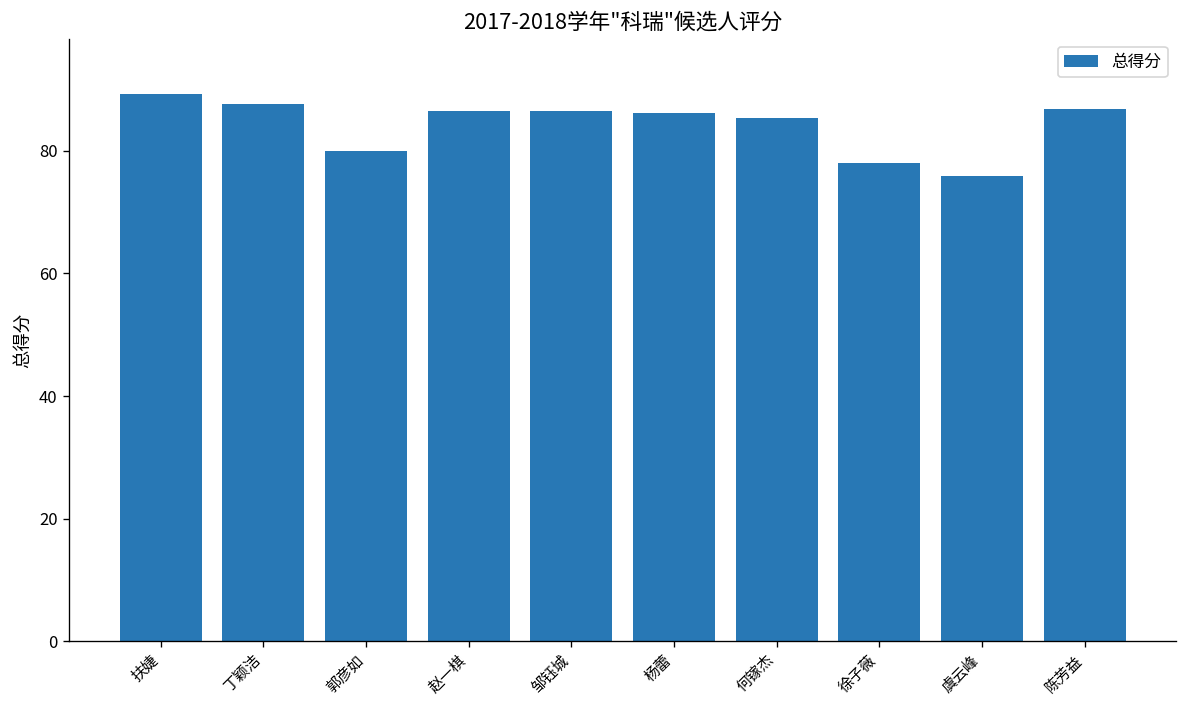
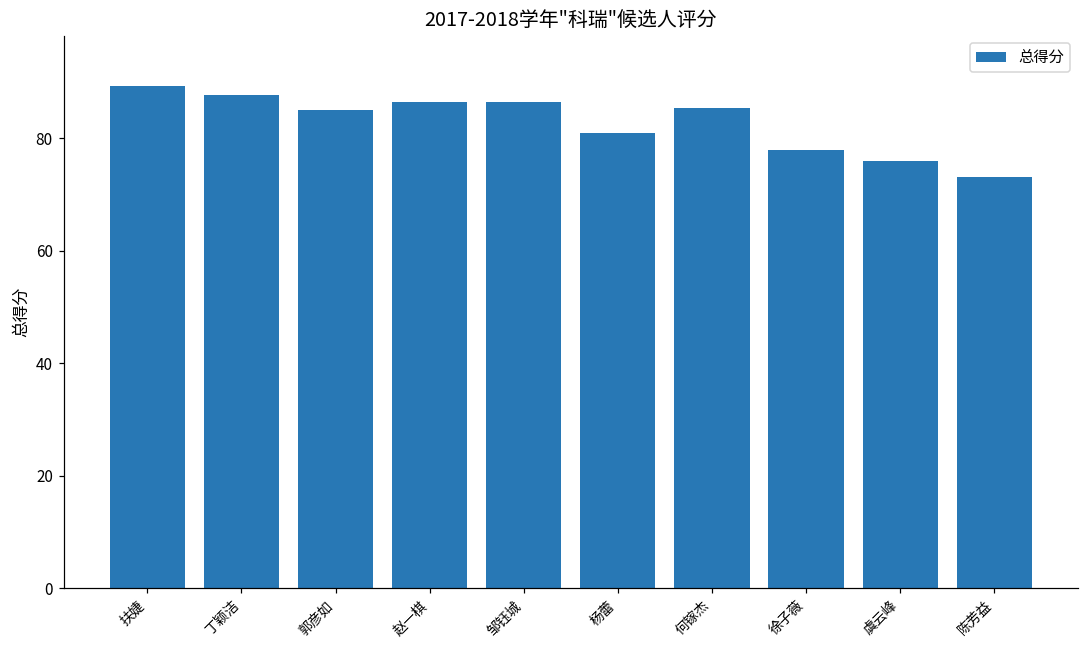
  {
    "扶婕": 89,
    "丁颖洁": 88,
-   "郭彦如": 80,
+   "郭彦如": 85,
    "赵一棋": 86,
    "邹钰城": 86,
-   "杨蕾": 86,
+   "杨蕾": 81,
    "何镓杰": 85,
    "徐子薇": 78,
    "虞云峰": 76,
-   "陈芳益": 87
+   "陈芳益": 73
  }
